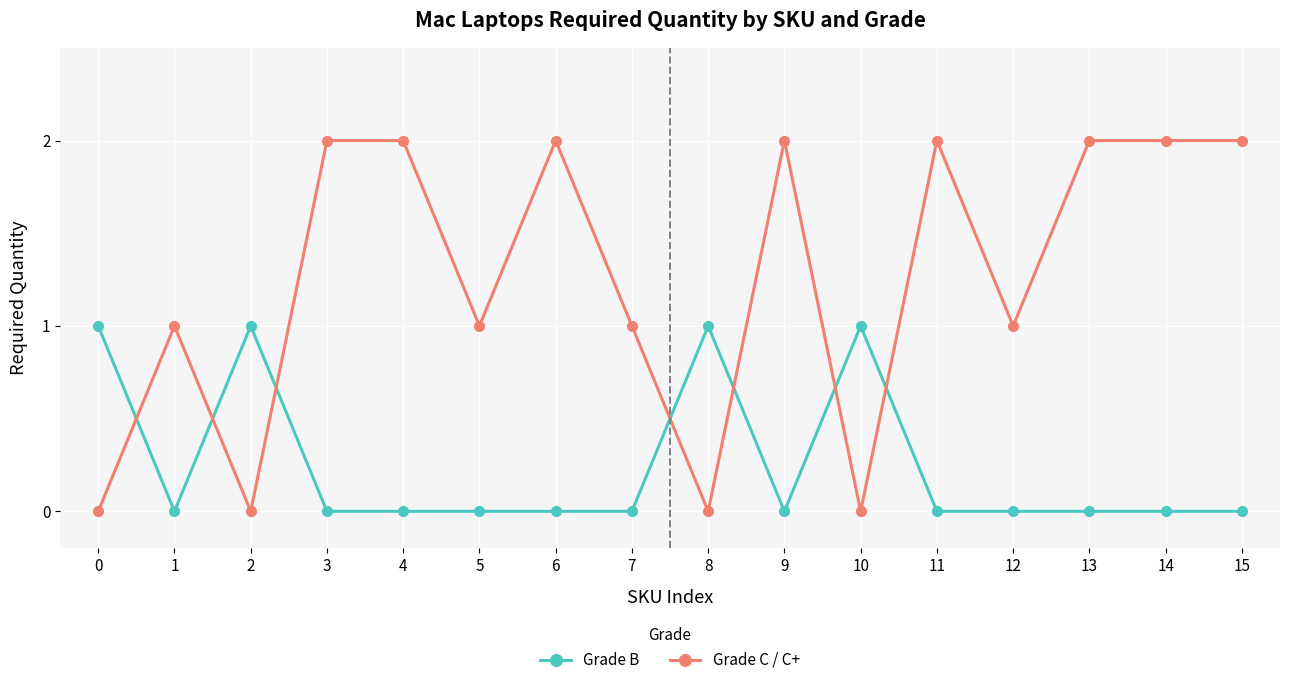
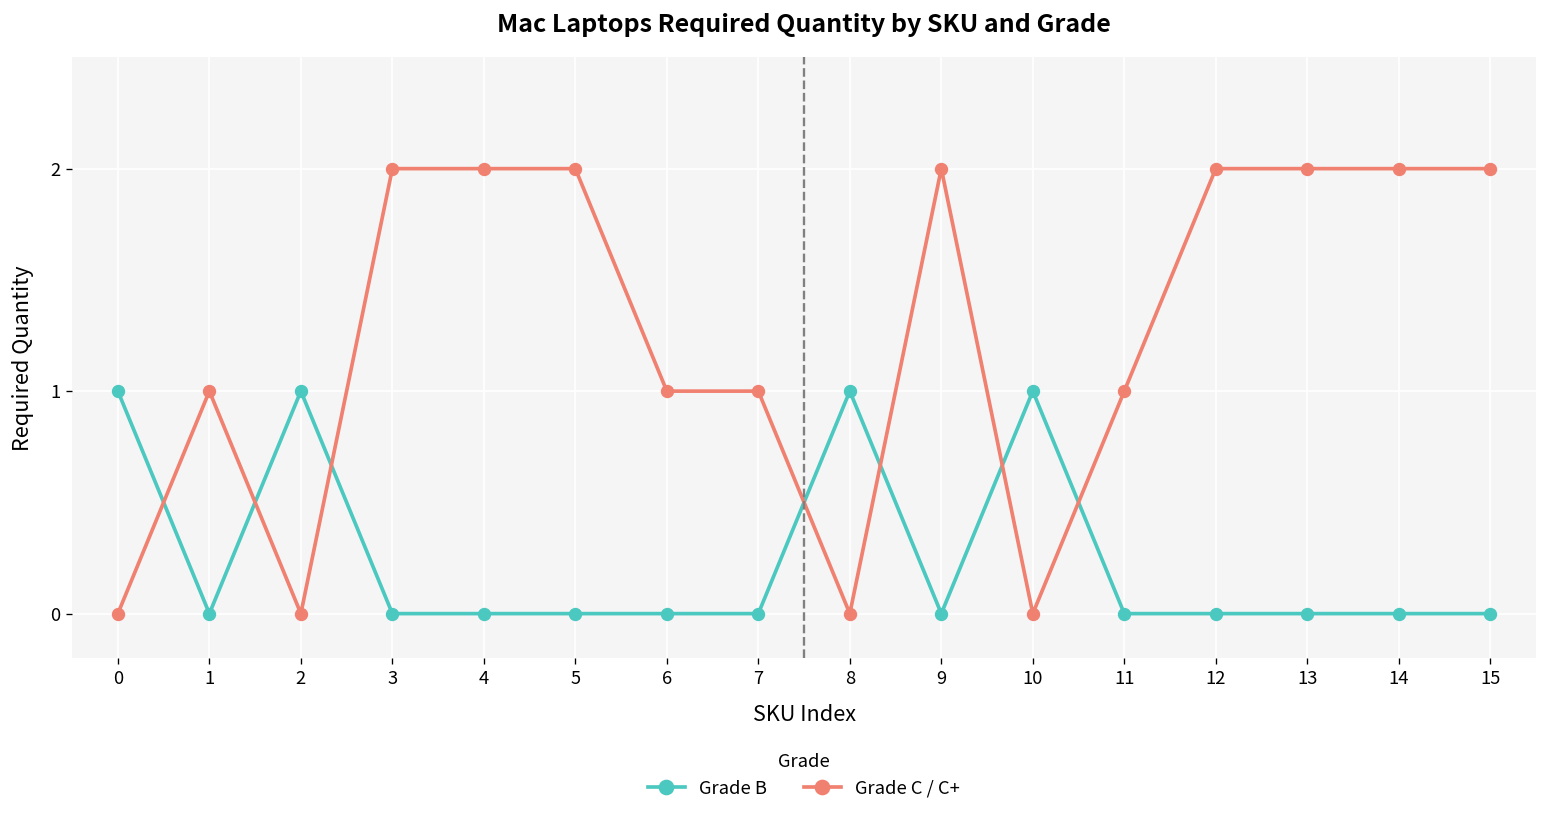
  {
    "Grade B": {
      "0": 1,
      "1": 0,
      "2": 1,
      "3": 0,
      "4": 0,
      "5": 0,
      "6": 0,
      "7": 0,
      "8": 1,
      "9": 0,
      "10": 1,
      "11": 0,
      "12": 0,
      "13": 0,
      "14": 0,
      "15": 0
    },
    "Grade C / C+": {
      "0": 0,
      "1": 1,
      "2": 0,
      "3": 2,
      "4": 2,
-     "5": 1,
-     "6": 2,
+     "5": 2,
+     "6": 1,
      "7": 1,
      "8": 0,
      "9": 2,
      "10": 0,
-     "11": 2,
-     "12": 1,
+     "11": 1,
+     "12": 2,
      "13": 2,
      "14": 2,
      "15": 2
    }
  }
